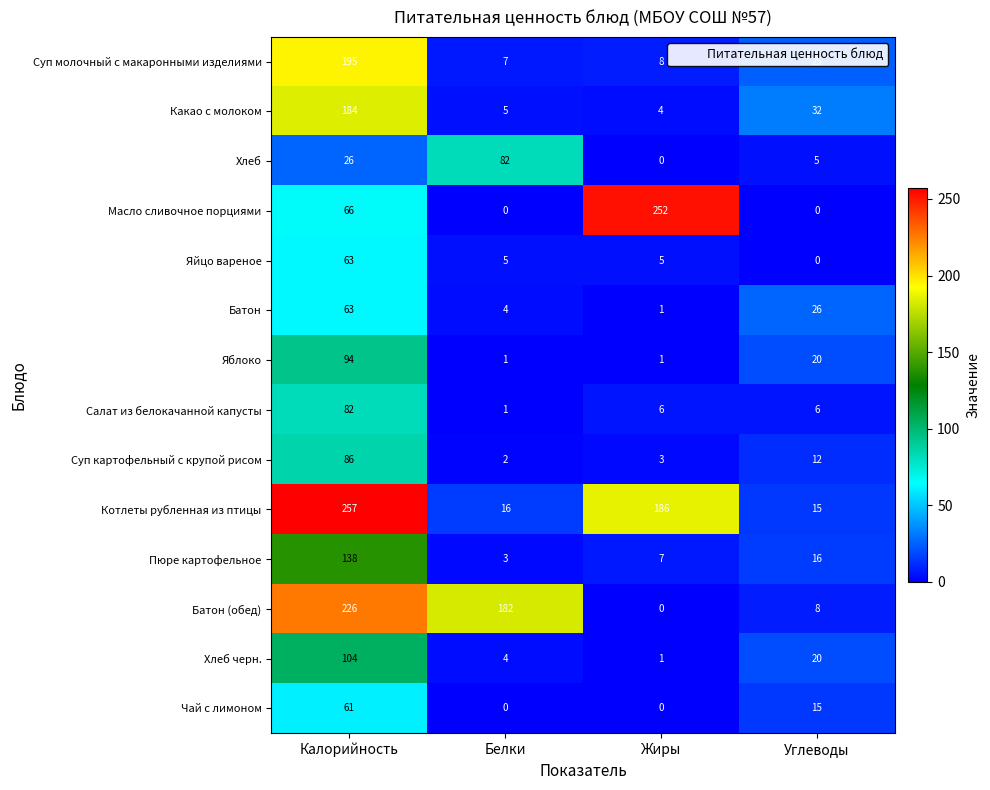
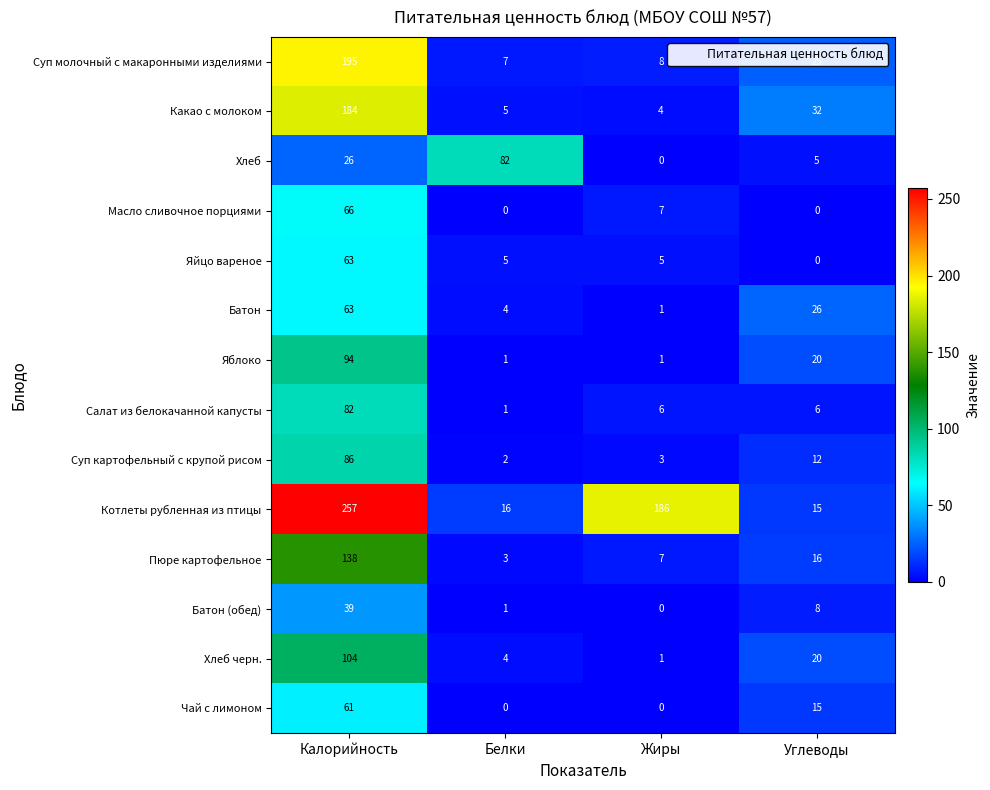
  {
    "Суп молочный с макаронными изделиями": {
      "Калорийность": 195,
      "Белки": 7,
      "Жиры": 8
    },
    "Какао с молоком": {
      "Калорийность": 184,
      "Белки": 5,
      "Жиры": 4,
      "Углеводы": 32
    },
    "Хлеб": {
      "Калорийность": 26,
      "Белки": 82,
      "Жиры": 0,
      "Углеводы": 5
    },
    "Масло сливочное порциями": {
      "Калорийность": 66,
      "Белки": 0,
-     "Жиры": 252,
+     "Жиры": 7,
      "Углеводы": 0
    },
    "Яйцо вареное": {
      "Калорийность": 63,
      "Белки": 5,
      "Жиры": 5,
      "Углеводы": 0
    },
    "Батон": {
      "Калорийность": 63,
      "Белки": 4,
      "Жиры": 1,
      "Углеводы": 26
    },
    "Яблоко": {
      "Калорийность": 94,
      "Белки": 1,
      "Жиры": 1,
      "Углеводы": 20
    },
    "Салат из белокачанной капусты": {
      "Калорийность": 82,
      "Белки": 1,
      "Жиры": 6,
      "Углеводы": 6
    },
    "Суп картофельный с крупой рисом": {
      "Калорийность": 86,
      "Белки": 2,
      "Жиры": 3,
      "Углеводы": 12
    },
    "Котлеты рубленная из птицы": {
      "Калорийность": 257,
      "Белки": 16,
      "Жиры": 186,
      "Углеводы": 15
    },
    "Пюре картофельное": {
      "Калорийность": 138,
      "Белки": 3,
      "Жиры": 7,
      "Углеводы": 16
    },
    "Батон (обед)": {
-     "Калорийность": 226,
-     "Белки": 182,
+     "Калорийность": 39,
+     "Белки": 1,
      "Жиры": 0,
      "Углеводы": 8
    },
    "Хлеб черн.": {
      "Калорийность": 104,
      "Белки": 4,
      "Жиры": 1,
      "Углеводы": 20
    },
    "Чай с лимоном": {
      "Калорийность": 61,
      "Белки": 0,
      "Жиры": 0,
      "Углеводы": 15
    }
  }
